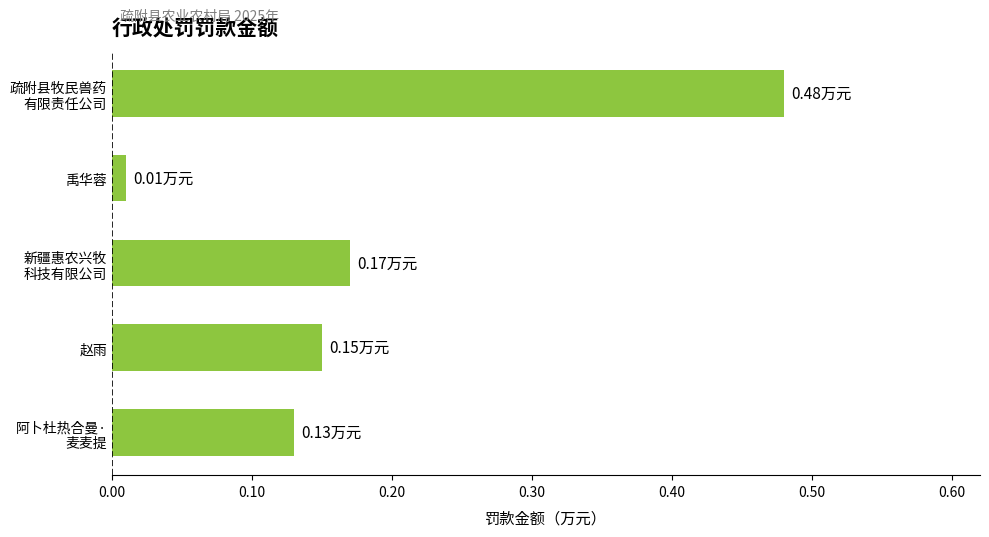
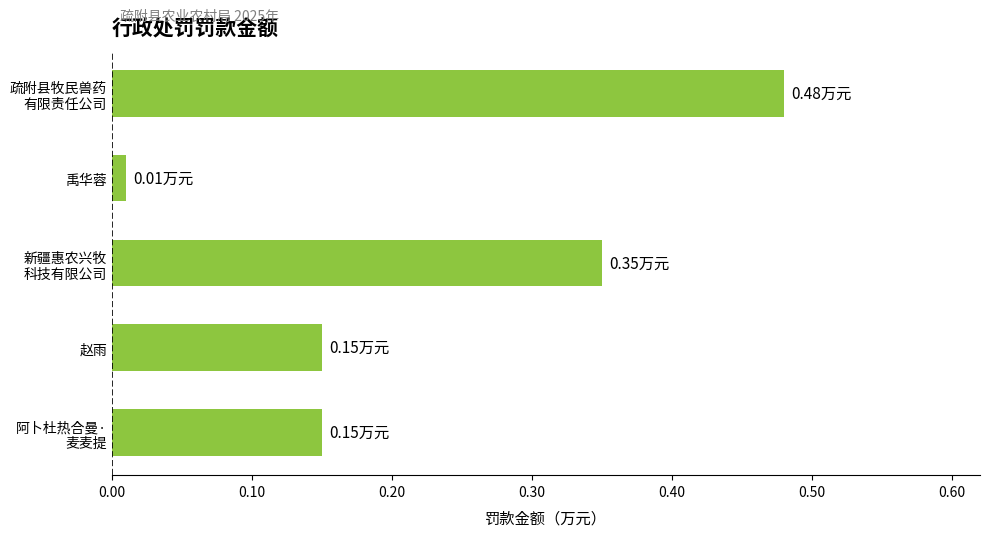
  {
    "疏附县牧民兽药 有限责任公司": 0.48,
    "禹华蓉": 0.01,
-   "新疆惠农兴牧 科技有限公司": 0.17,
+   "新疆惠农兴牧 科技有限公司": 0.35,
    "赵雨": 0.15,
-   "阿卜杜热合曼· 麦麦提": 0.13
+   "阿卜杜热合曼· 麦麦提": 0.15
  }
